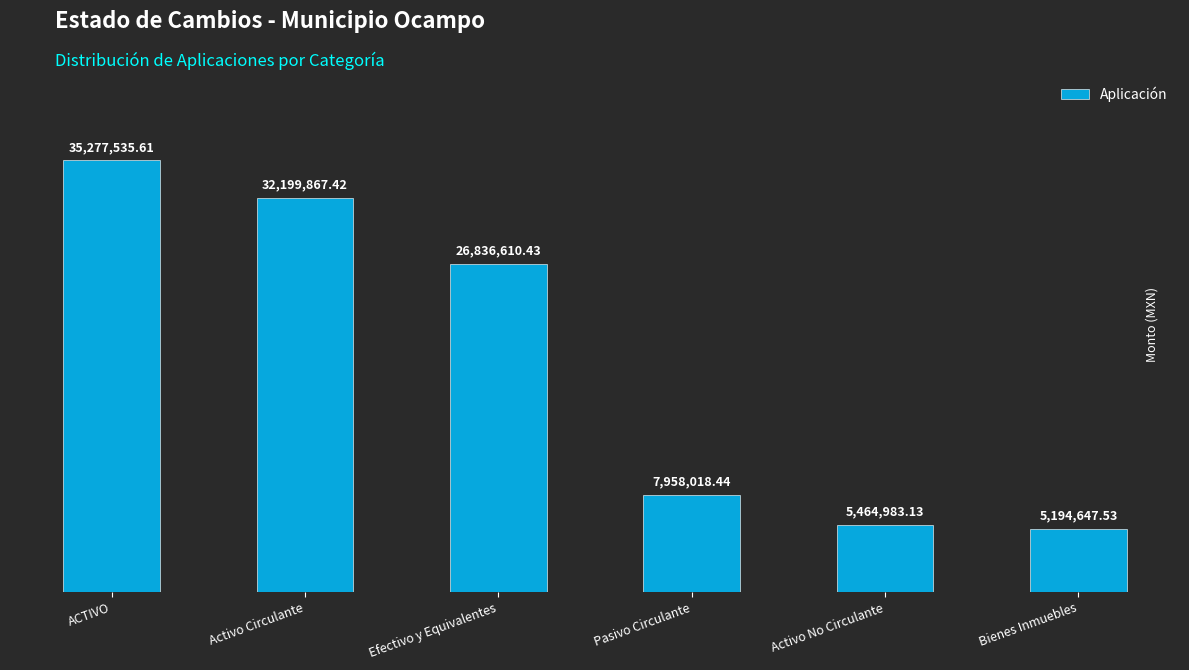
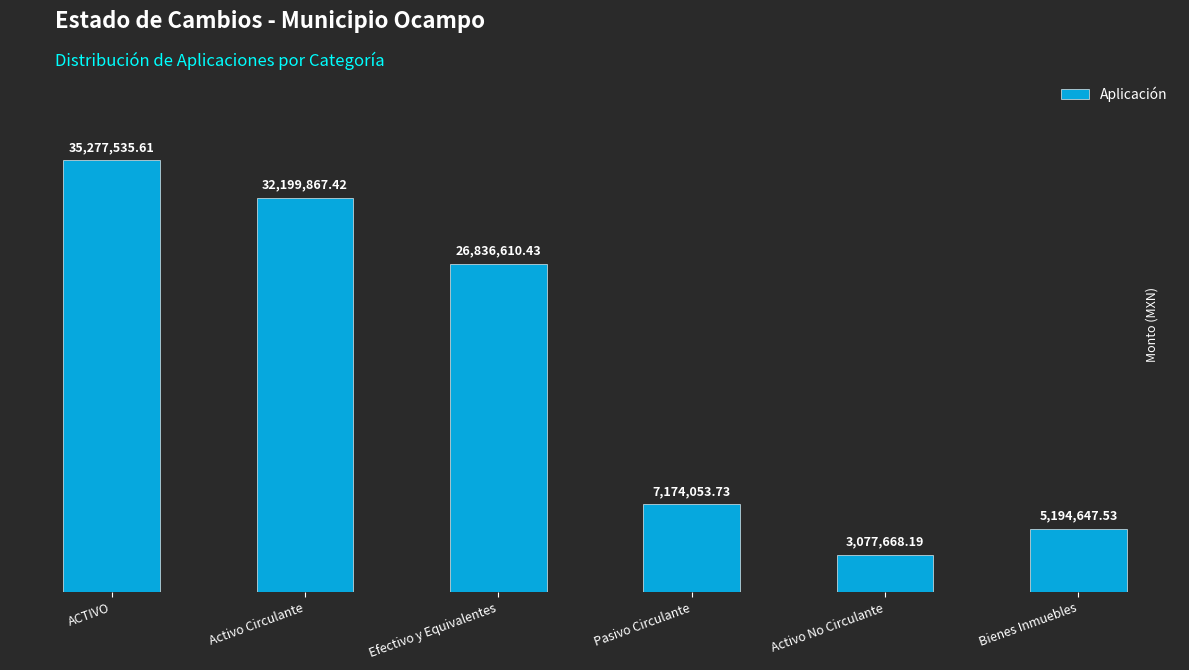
  {
    "ACTIVO": "35,277,535.61",
    "Activo Circulante": "32,199,867.42",
    "Efectivo y Equivalentes": "26,836,610.43",
-   "Pasivo Circulante": "7,958,018.44",
-   "Activo No Circulante": "5,464,983.13",
+   "Pasivo Circulante": "7,174,053.73",
+   "Activo No Circulante": "3,077,668.19",
    "Bienes Inmuebles": "5,194,647.53"
  }
